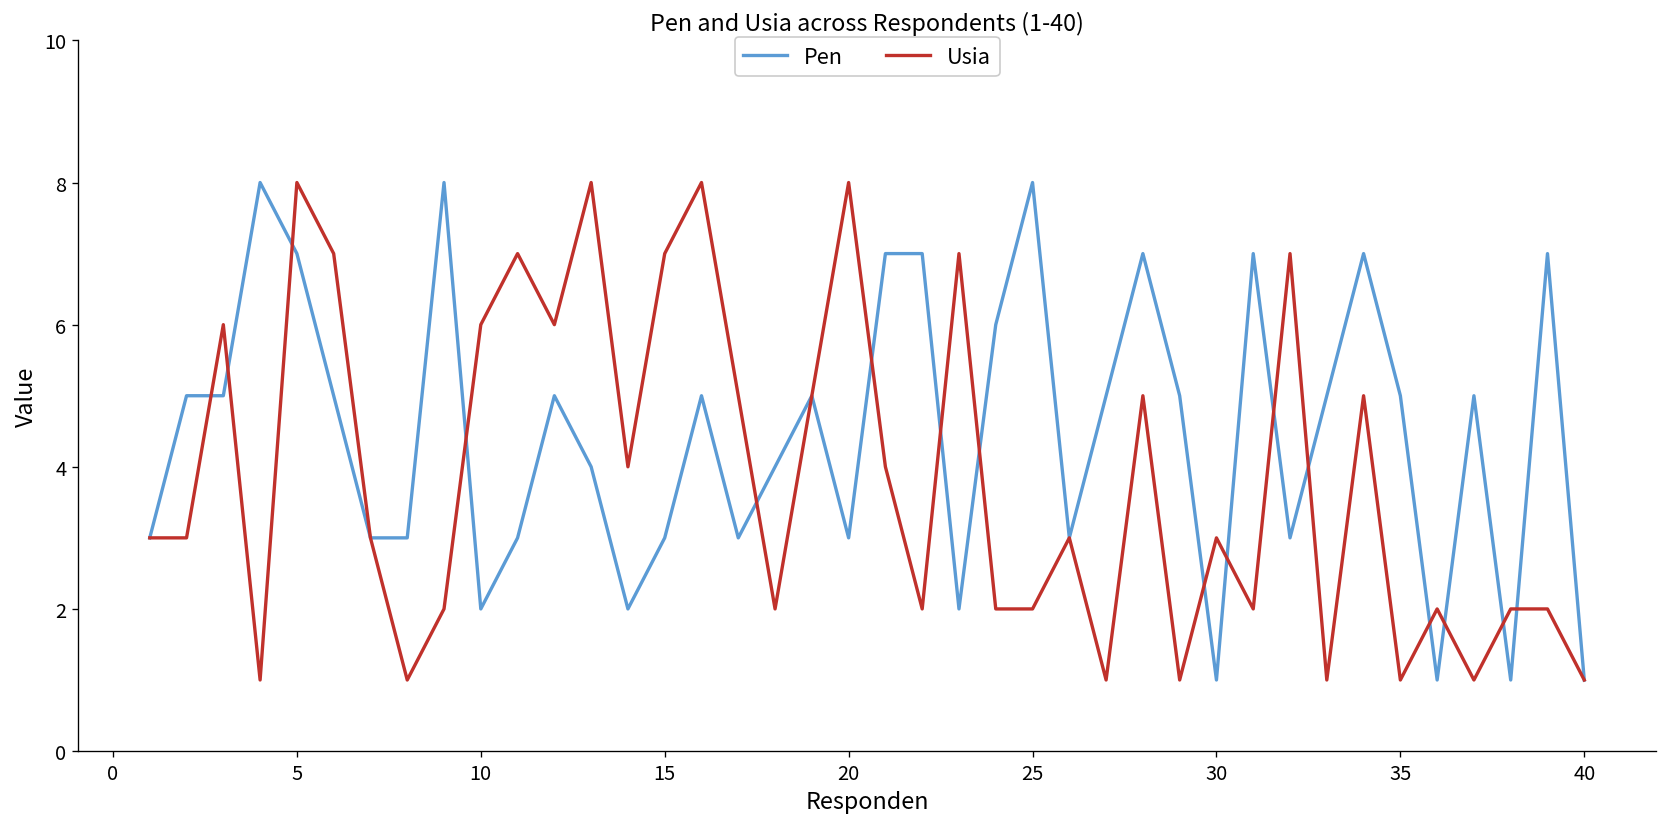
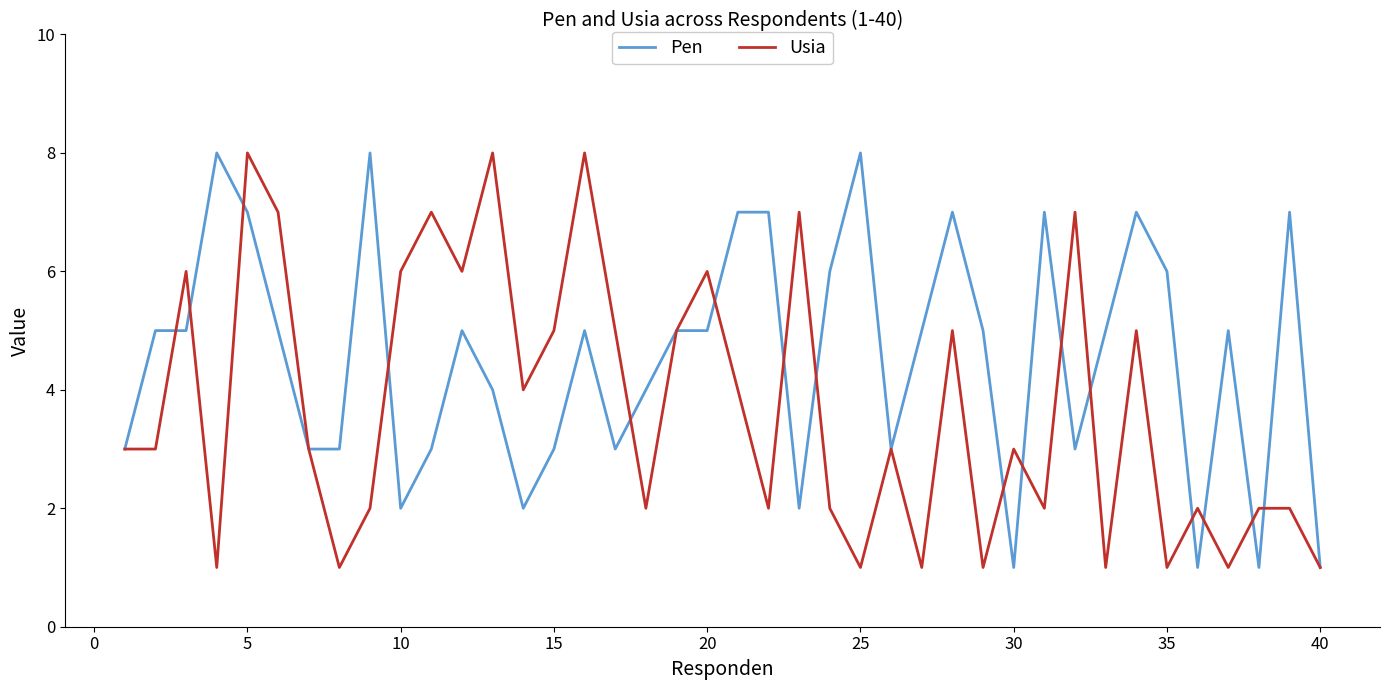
  {
    "Pen": {
      "5": 7,
      "10": 2,
      "15": 3,
-     "20": 3,
+     "20": 5,
      "25": 8,
      "30": 1,
-     "35": 5
+     "35": 6
    },
    "Usia": {
      "5": 8,
      "10": 6,
-     "15": 7,
-     "20": 8,
-     "25": 2,
+     "15": 5,
+     "20": 6,
+     "25": 1,
      "30": 3,
      "35": 1
    }
  }
